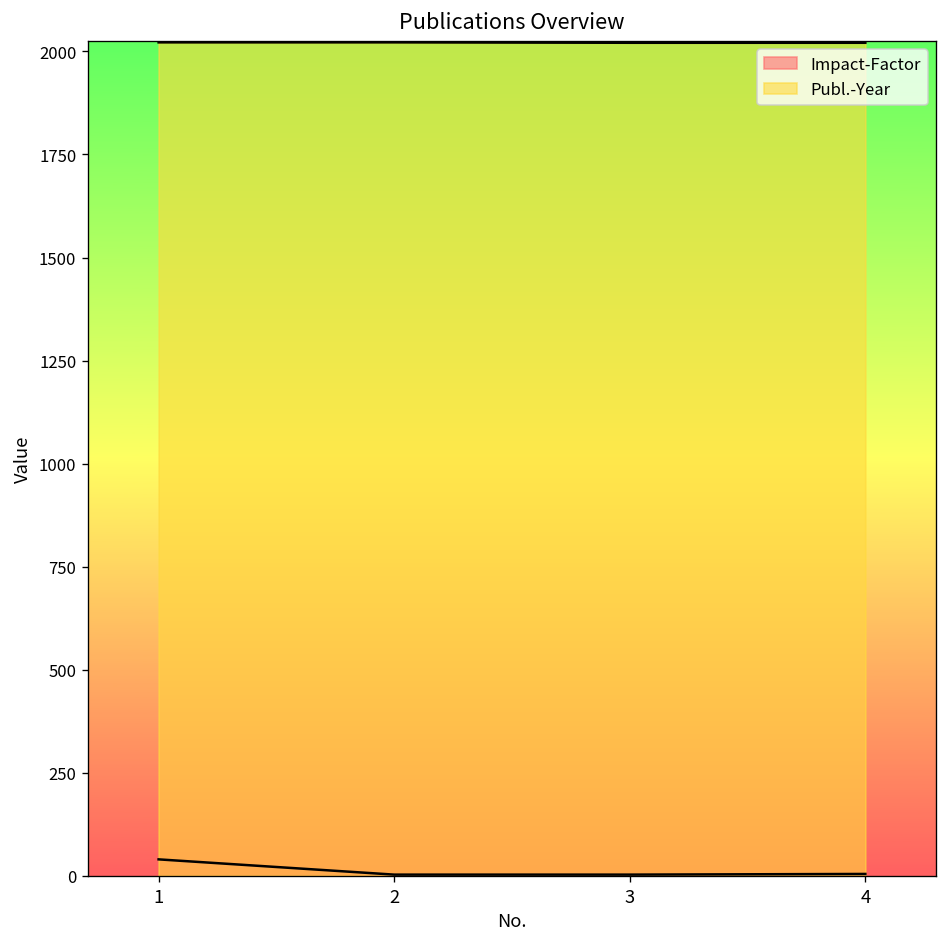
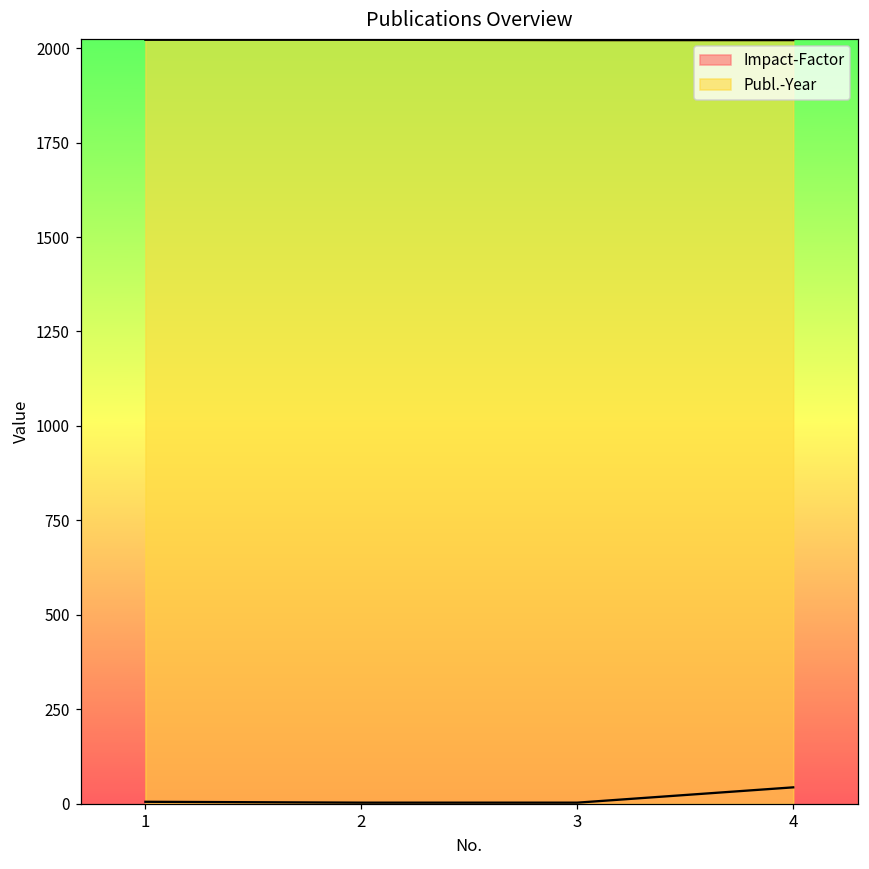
  {
    "Impact-Factor": {
-     "1": 40,
+     "1": 10,
      "2": 0,
      "3": 0,
-     "4": 0
+     "4": 40
    },
    "Publ.-Year": {
      "1": 2020,
      "2": 2020,
      "3": 2020,
      "4": 2020
    }
  }
